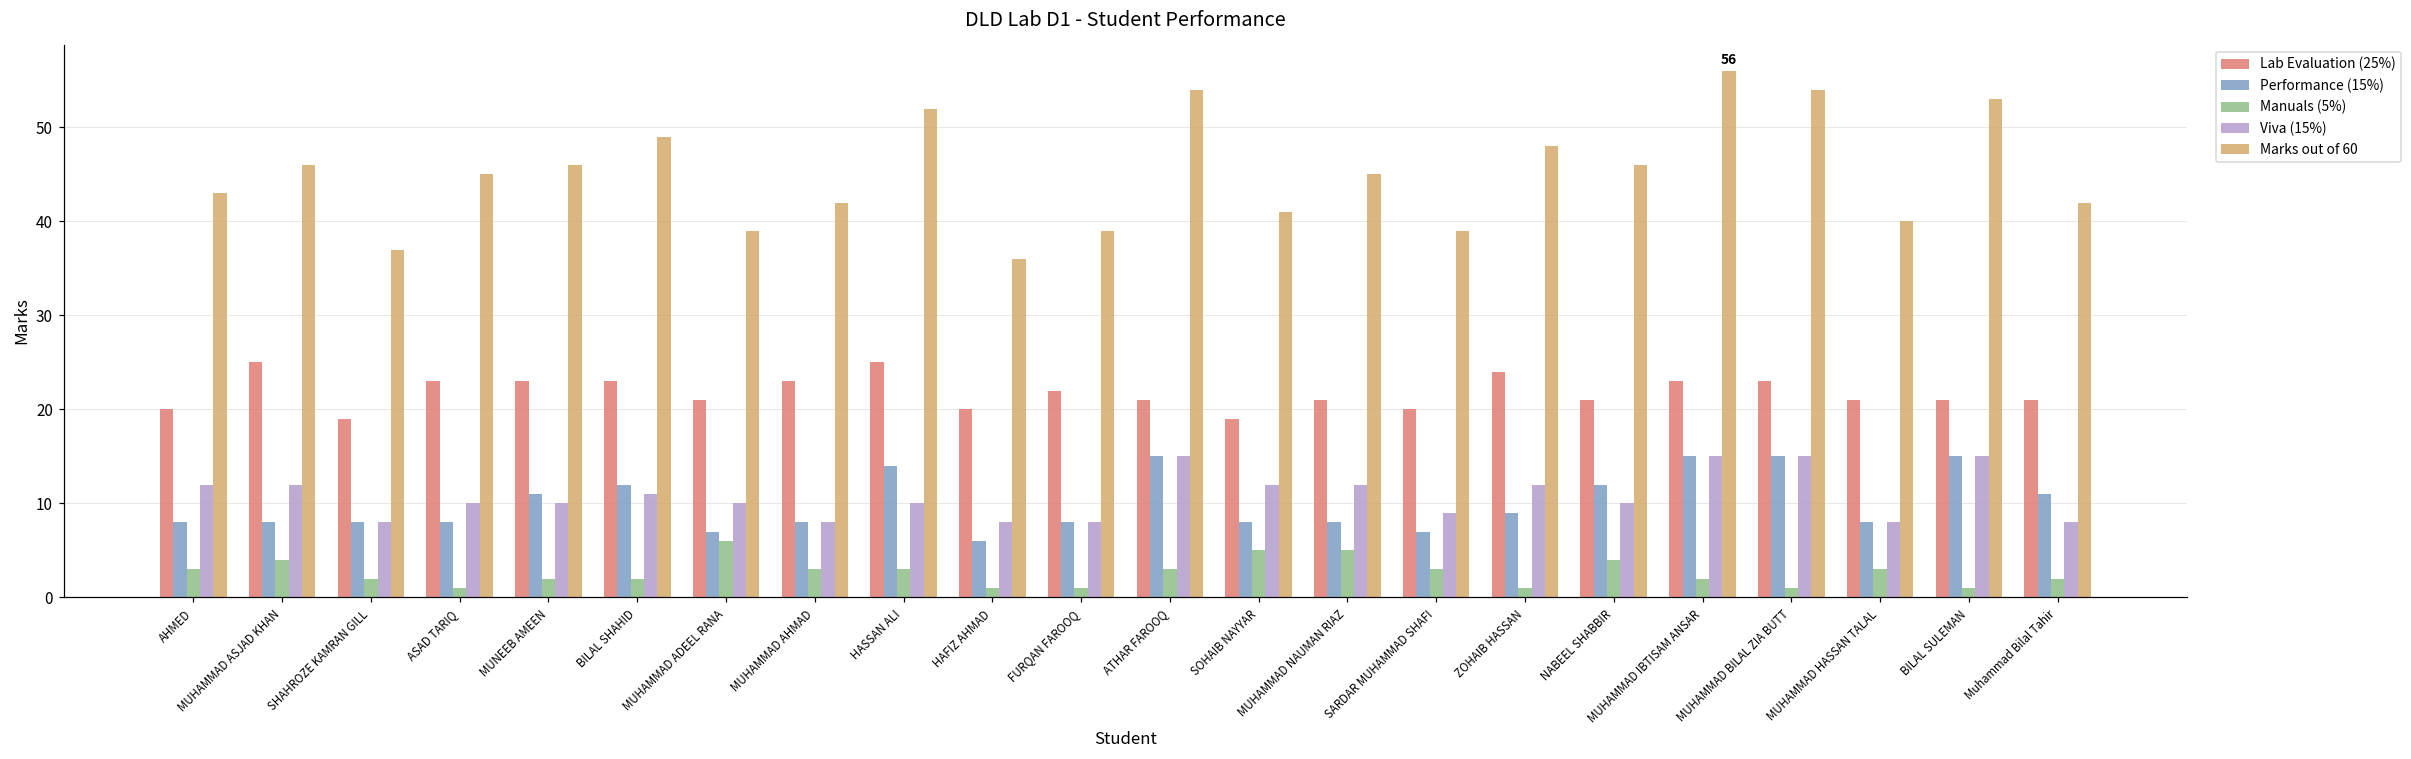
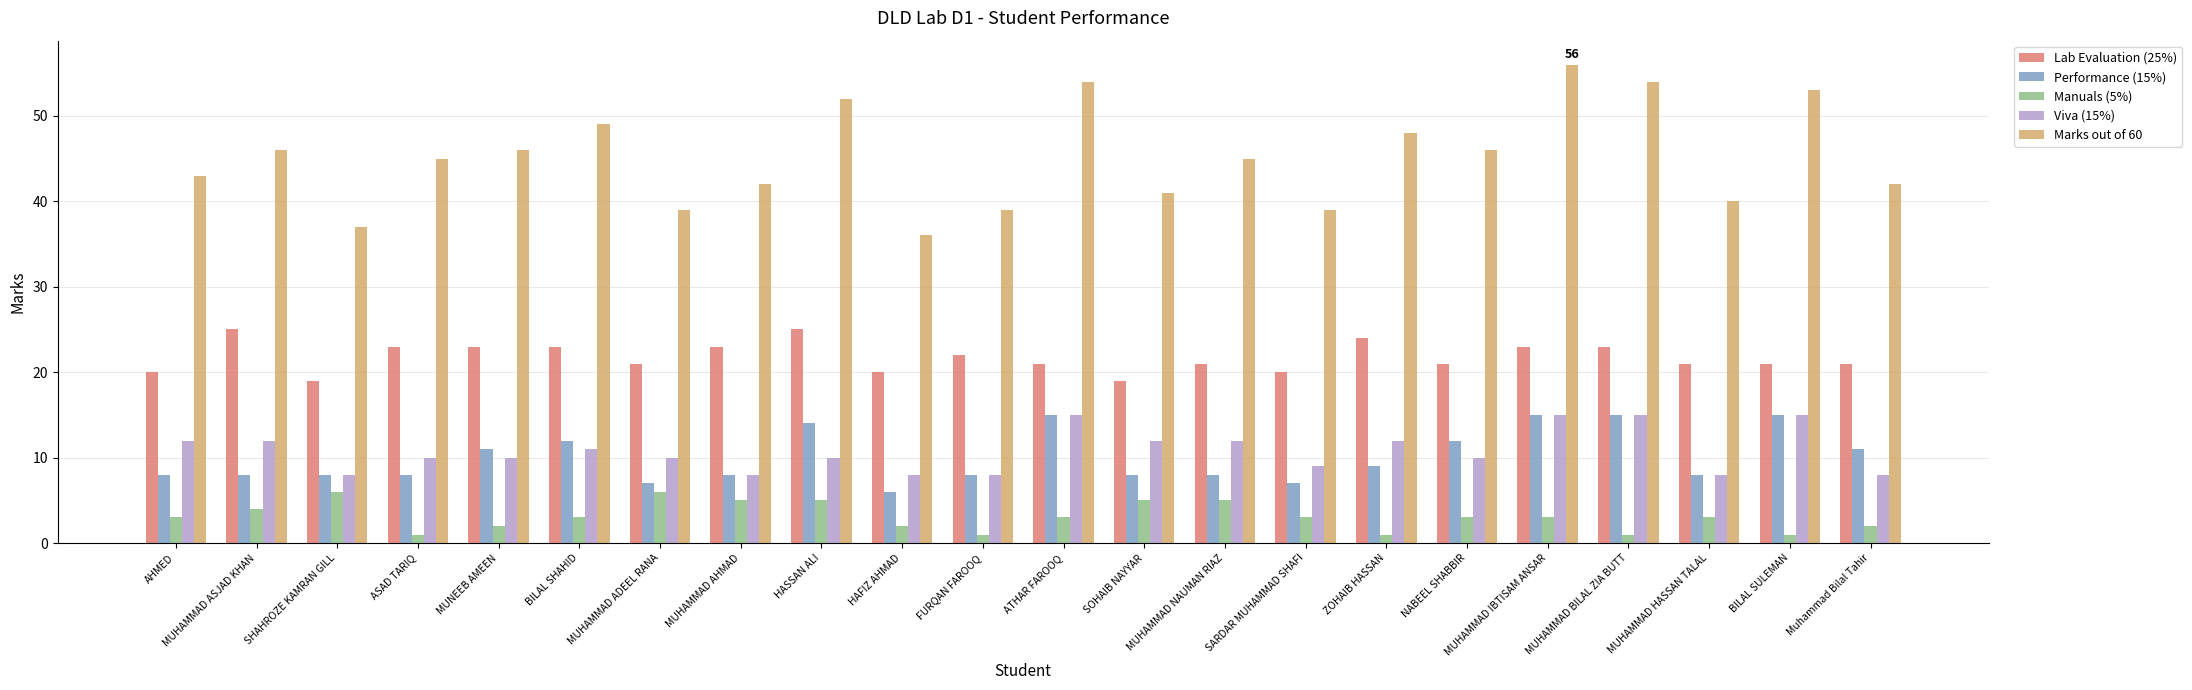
  {
    "Manuals (5%)": {
      "AHMED": 3,
      "MUHAMMAD ASJAD KHAN": 4,
-     "SHAHROZE KAMRAN GILL": 2,
+     "SHAHROZE KAMRAN GILL": 6,
      "ASAD TARIQ": 1,
      "MUNEEB AMEEN": 2,
-     "BILAL SHAHID": 2,
+     "BILAL SHAHID": 3,
      "MUHAMMAD ADEEL RANA": 6,
-     "MUHAMMAD AHMAD": 3,
-     "HASSAN ALI": 3,
-     "HAFIZ AHMAD": 1,
+     "MUHAMMAD AHMAD": 5,
+     "HASSAN ALI": 5,
+     "HAFIZ AHMAD": 2,
      "FURQAN FAROOQ": 1,
      "ATHAR FAROOQ": 3,
      "SOHAIB NAYYAR": 5,
      "MUHAMMAD NAUMAN RIAZ": 5,
      "SARDAR MUHAMMAD SHAFI": 3,
      "ZOHAIB HASSAN": 1,
-     "NABEEL SHABBIR": 4,
-     "MUHAMMAD IBTISAM ANSAR": 2,
+     "NABEEL SHABBIR": 3,
+     "MUHAMMAD IBTISAM ANSAR": 3,
      "MUHAMMAD BILAL ZIA BUTT": 1,
      "MUHAMMAD HASSAN TALAL": 3,
      "BILAL SULEMAN": 1,
      "Muhammad Bilal Tahir": 2
    }
  }
